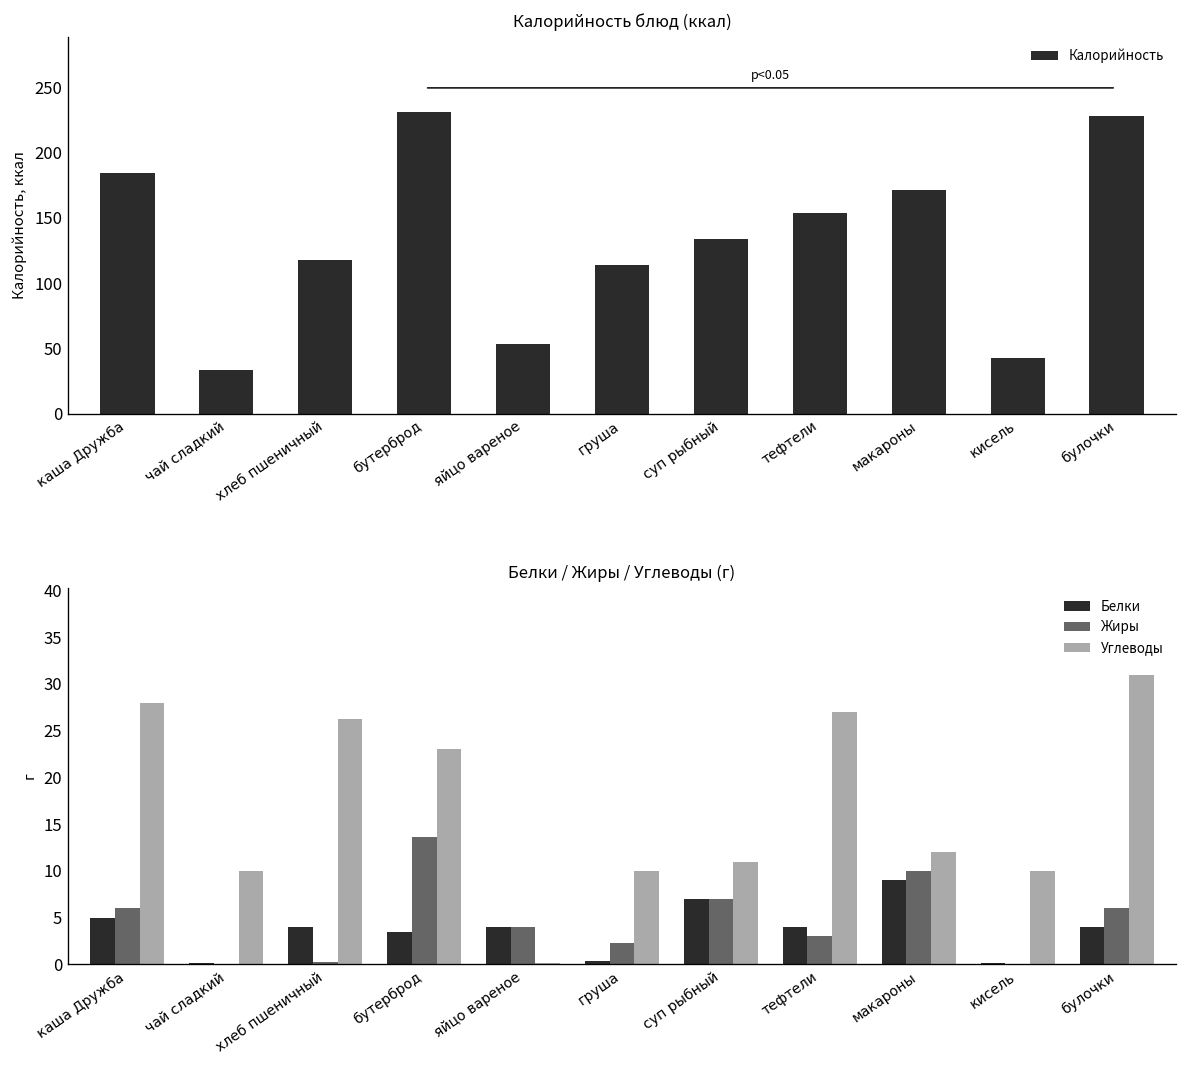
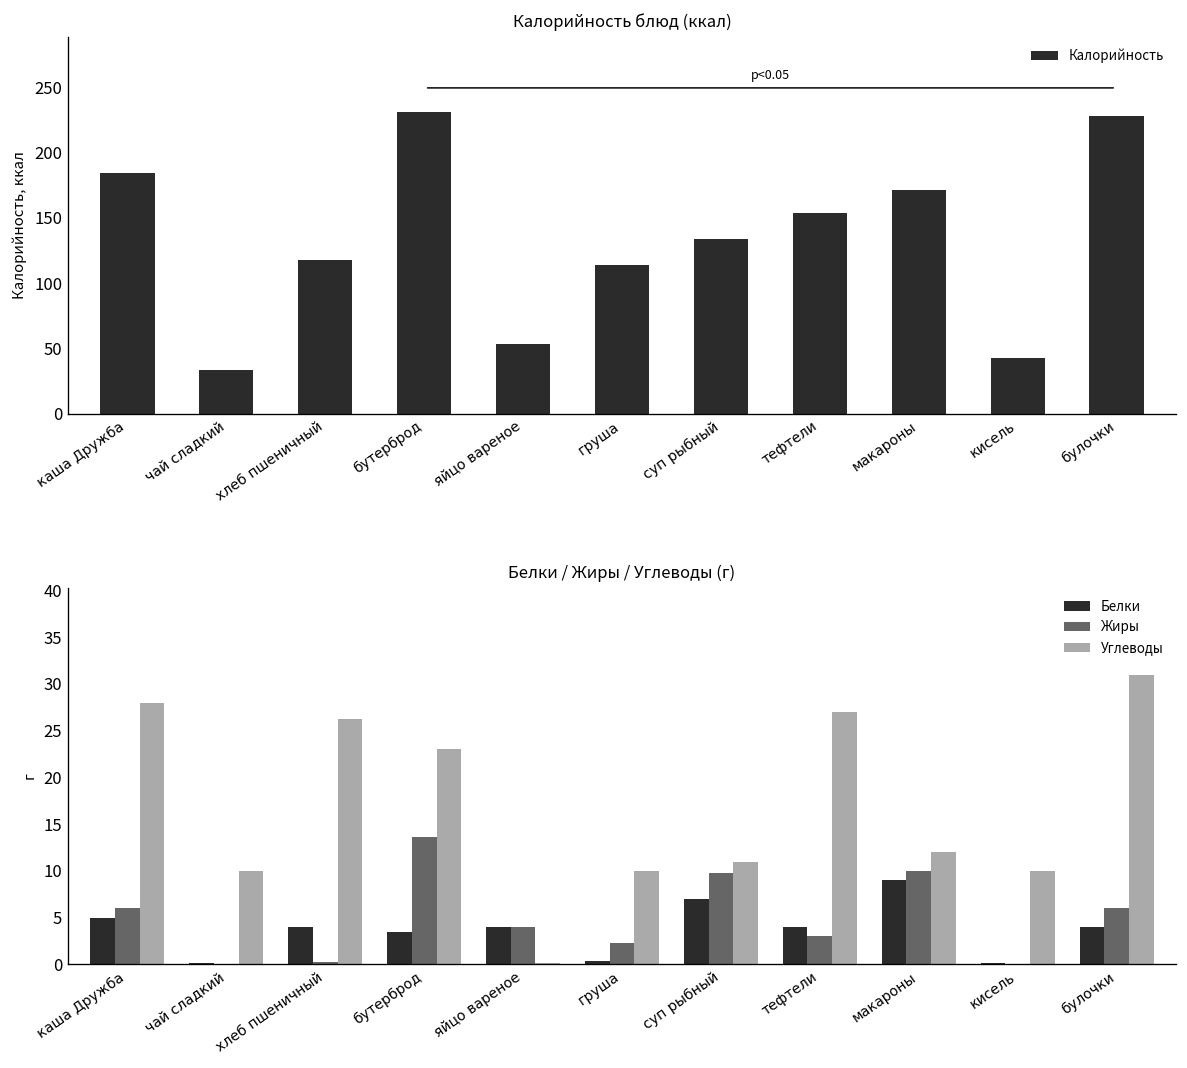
  {
    "Калорийность блюд (ккал)": {
      "каша Дружба": 184,
      "чай сладкий": 33,
      "хлеб пшеничный": 118,
      "бутерброд": 231,
      "яйцо вареное": 53,
      "груша": 114,
      "суп рыбный": 134,
      "тефтели": 153,
      "макароны": 171,
      "кисель": 42,
      "булочки": 228
    },
    "Белки / Жиры / Углеводы (г)": {
      "Белки": {
        "каша Дружба": 5,
        "хлеб пшеничный": 4,
        "бутерброд": 3,
        "яйцо вареное": 4,
        "груша": 0,
        "суп рыбный": 7,
        "тефтели": 4,
        "макароны": 9,
        "булочки": 4
      },
      "Жиры": {
        "каша Дружба": 6,
        "чай сладкий": 0,
        "бутерброд": 14,
        "яйцо вареное": 4,
        "груша": 2,
-       "суп рыбный": 7,
+       "суп рыбный": 10,
        "тефтели": 3,
        "макароны": 10,
        "кисель": 0,
        "булочки": 6
      },
      "Углеводы": {
        "каша Дружба": 28,
        "чай сладкий": 10,
        "хлеб пшеничный": 26,
        "бутерброд": 23,
        "груша": 10,
        "суп рыбный": 11,
        "тефтели": 27,
        "макароны": 12,
        "кисель": 10,
        "булочки": 31
      }
    }
  }
